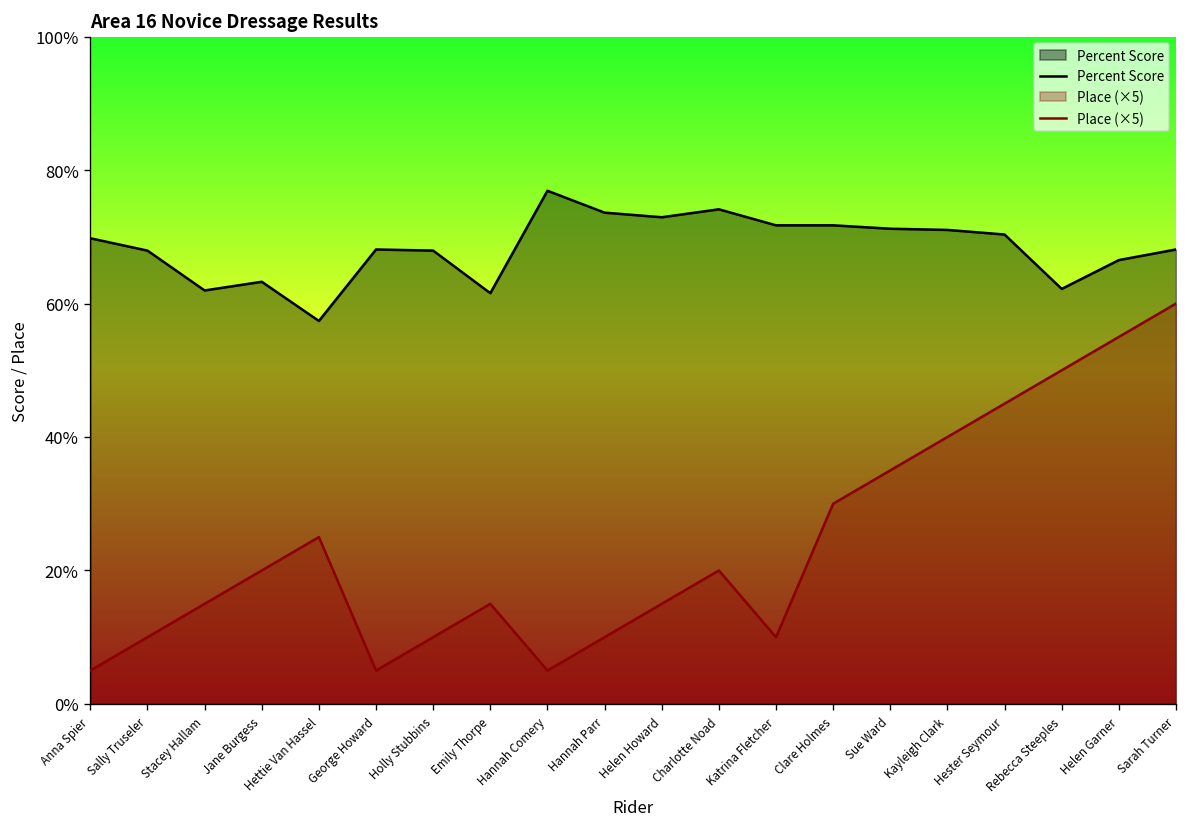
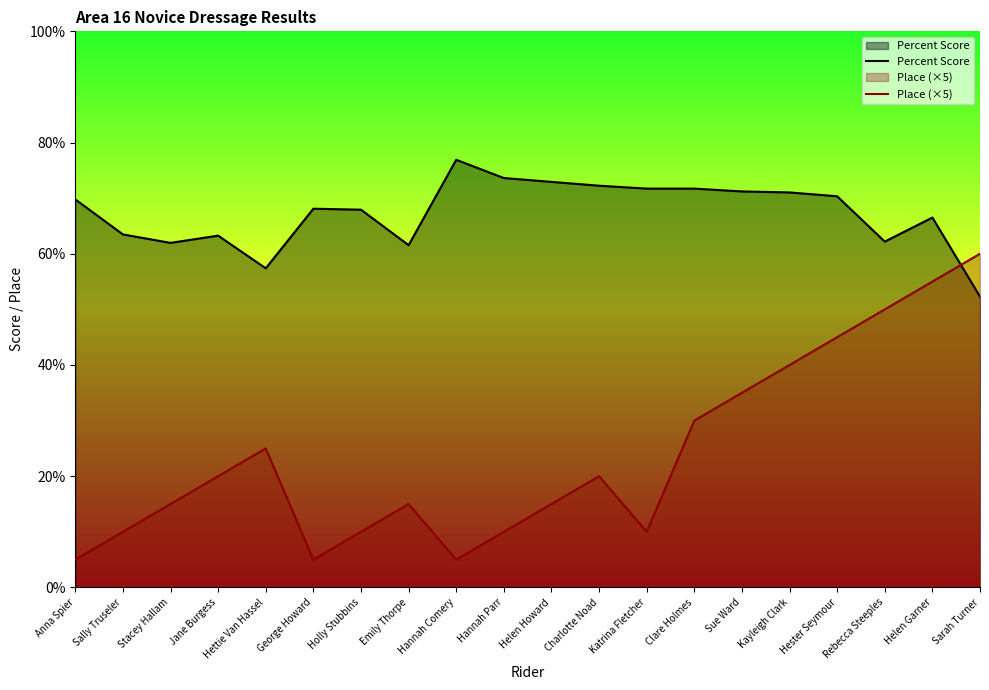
  {
    "Percent Score": {
      "Anna Spier": "70%",
-     "Sally Truseler": "68%",
+     "Sally Truseler": "63%",
      "Stacey Hallam": "62%",
      "Jane Burgess": "63%",
      "Hettie Van Hassel": "57%",
      "George Howard": "68%",
      "Holly Stubbins": "68%",
      "Emily Thorpe": "62%",
      "Hannah Comery": "77%",
      "Hannah Parr": "74%",
      "Helen Howard": "73%",
-     "Charlotte Noad": "74%",
+     "Charlotte Noad": "72%",
      "Katrina Fletcher": "72%",
      "Clare Holmes": "72%",
      "Sue Ward": "71%",
      "Kayleigh Clark": "71%",
      "Hester Seymour": "70%",
      "Rebecca Steeples": "62%",
      "Helen Garner": "67%",
-     "Sarah Turner": "68%"
+     "Sarah Turner": "52%"
    },
    "Place (×5)": {
      "Anna Spier": "5%",
      "Sally Truseler": "10%",
      "Stacey Hallam": "15%",
      "Jane Burgess": "20%",
      "Hettie Van Hassel": "25%",
      "George Howard": "5%",
      "Holly Stubbins": "10%",
      "Emily Thorpe": "15%",
      "Hannah Comery": "5%",
      "Hannah Parr": "10%",
      "Helen Howard": "15%",
      "Charlotte Noad": "20%",
      "Katrina Fletcher": "10%",
      "Clare Holmes": "30%",
      "Sue Ward": "35%",
      "Kayleigh Clark": "40%",
      "Hester Seymour": "45%",
      "Rebecca Steeples": "50%",
      "Helen Garner": "55%",
      "Sarah Turner": "60%"
    }
  }
